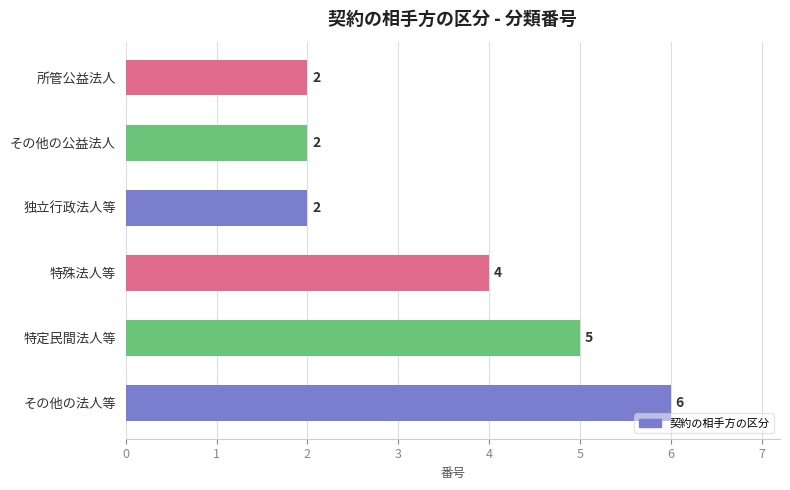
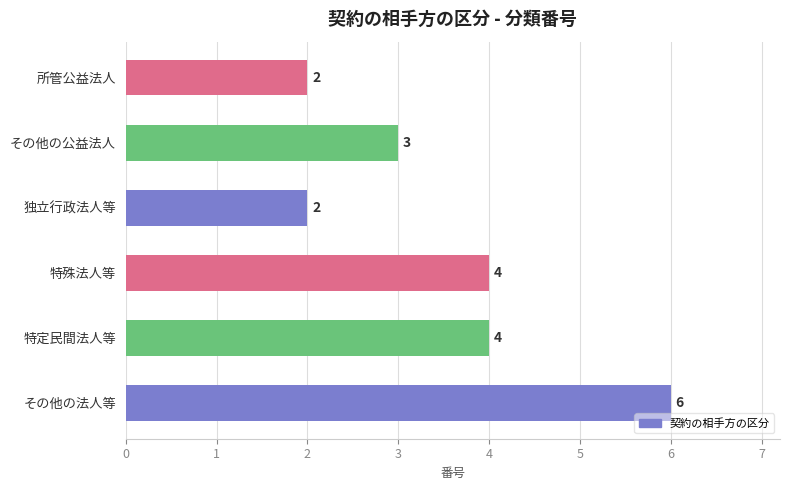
  {
    "所管公益法人": 2,
-   "その他の公益法人": 2,
+   "その他の公益法人": 3,
    "独立行政法人等": 2,
    "特殊法人等": 4,
-   "特定民間法人等": 5,
+   "特定民間法人等": 4,
    "その他の法人等": 6
  }
